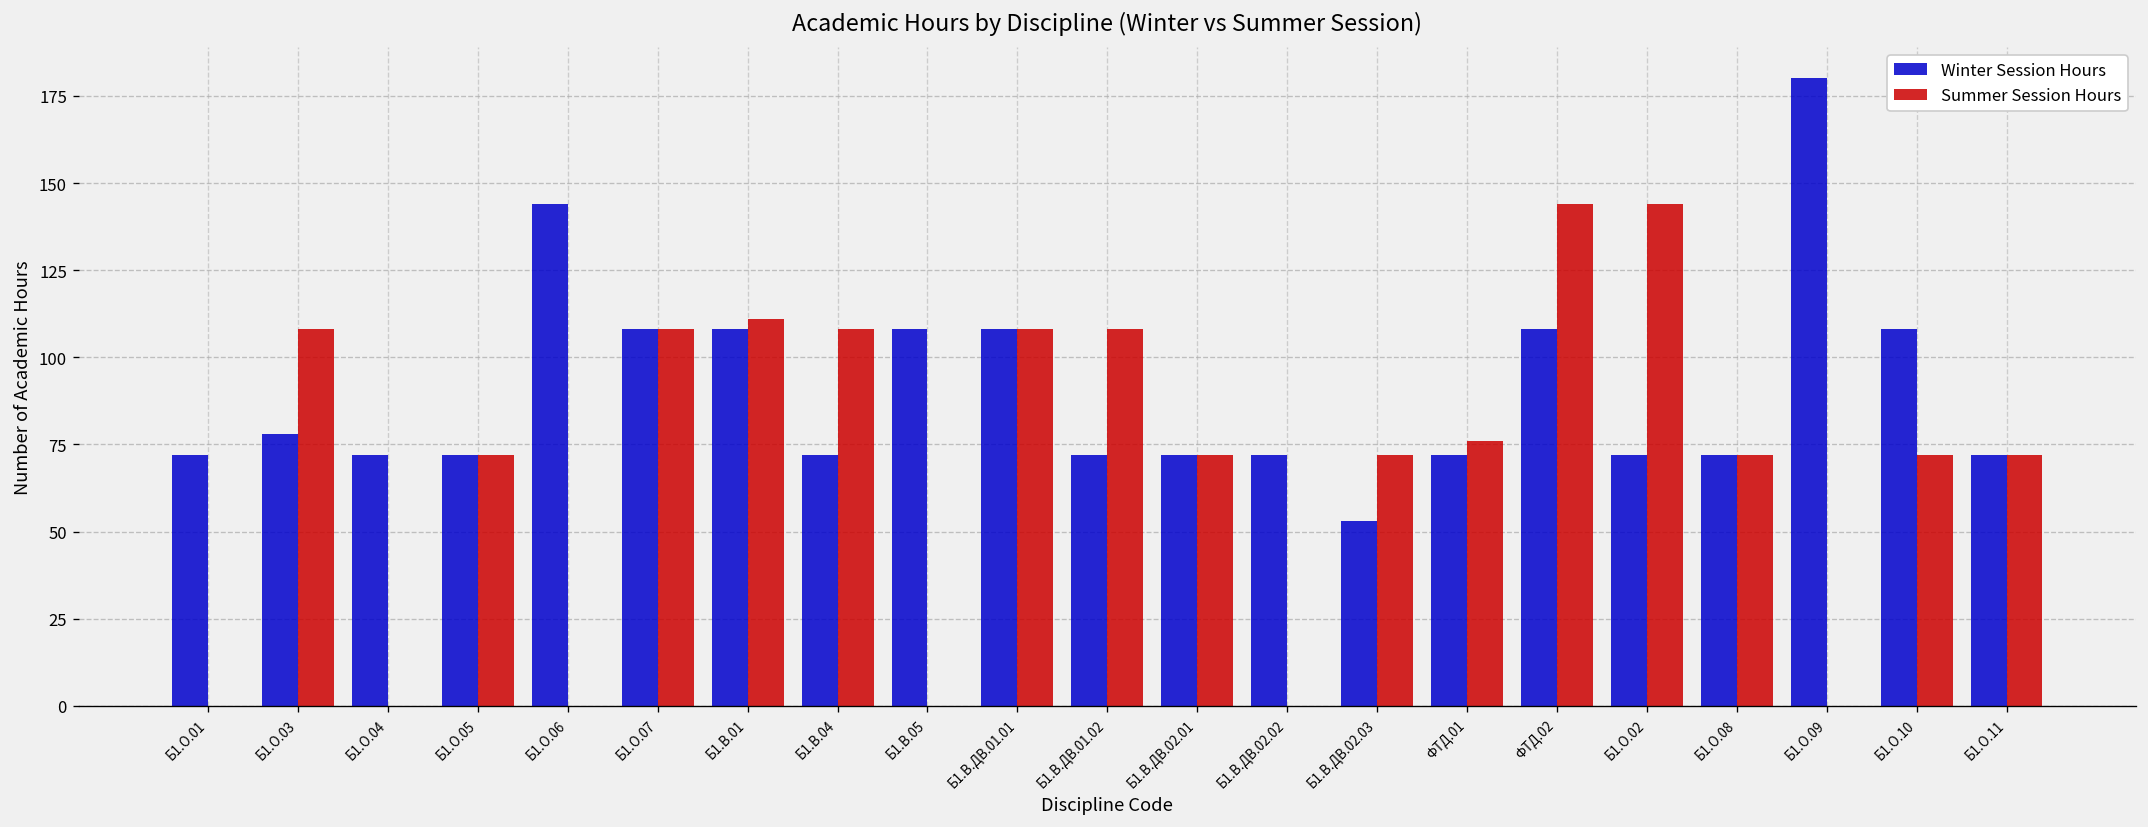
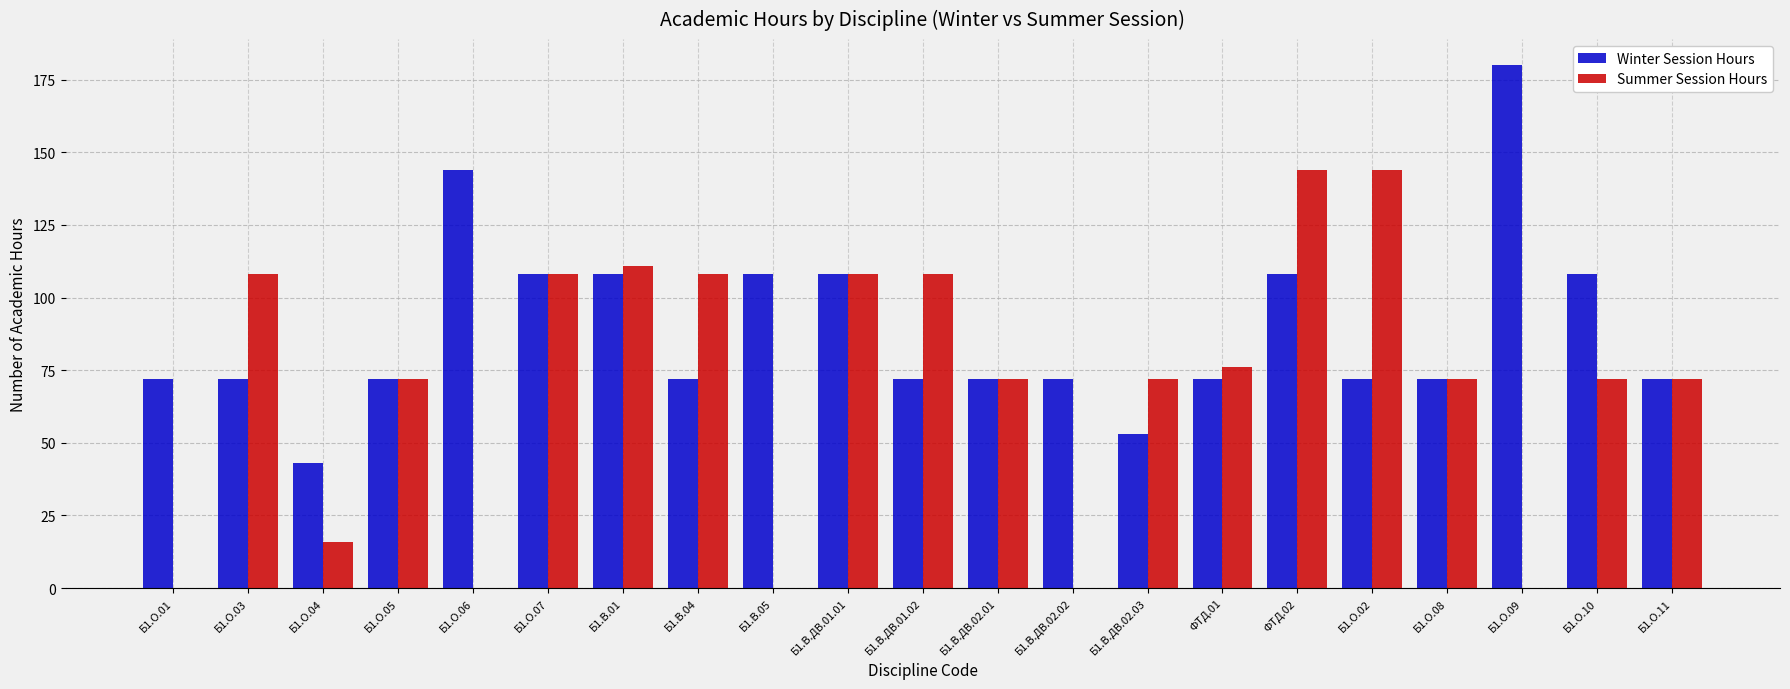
  {
    "Winter Session Hours": {
      "Б1.О.01": 72,
-     "Б1.О.03": 78,
-     "Б1.О.04": 72,
+     "Б1.О.03": 72,
+     "Б1.О.04": 43,
      "Б1.О.05": 72,
      "Б1.О.06": 144,
      "Б1.О.07": 108,
      "Б1.В.01": 108,
      "Б1.В.04": 72,
      "Б1.В.05": 108,
      "Б1.В.ДВ.01.01": 108,
      "Б1.В.ДВ.01.02": 72,
      "Б1.В.ДВ.02.01": 72,
      "Б1.В.ДВ.02.02": 72,
      "Б1.В.ДВ.02.03": 53,
      "ФТД.01": 72,
      "ФТД.02": 108,
      "Б1.О.02": 72,
      "Б1.О.08": 72,
      "Б1.О.09": 180,
      "Б1.О.10": 108,
      "Б1.О.11": 72
    },
    "Summer Session Hours": {
      "Б1.О.01": 0,
      "Б1.О.03": 108,
-     "Б1.О.04": 0,
+     "Б1.О.04": 16,
      "Б1.О.05": 72,
      "Б1.О.06": 0,
      "Б1.О.07": 108,
      "Б1.В.01": 111,
      "Б1.В.04": 108,
      "Б1.В.05": 0,
      "Б1.В.ДВ.01.01": 108,
      "Б1.В.ДВ.01.02": 108,
      "Б1.В.ДВ.02.01": 72,
      "Б1.В.ДВ.02.02": 0,
      "Б1.В.ДВ.02.03": 72,
      "ФТД.01": 76,
      "ФТД.02": 144,
      "Б1.О.02": 144,
      "Б1.О.08": 72,
      "Б1.О.09": 0,
      "Б1.О.10": 72,
      "Б1.О.11": 72
    }
  }
